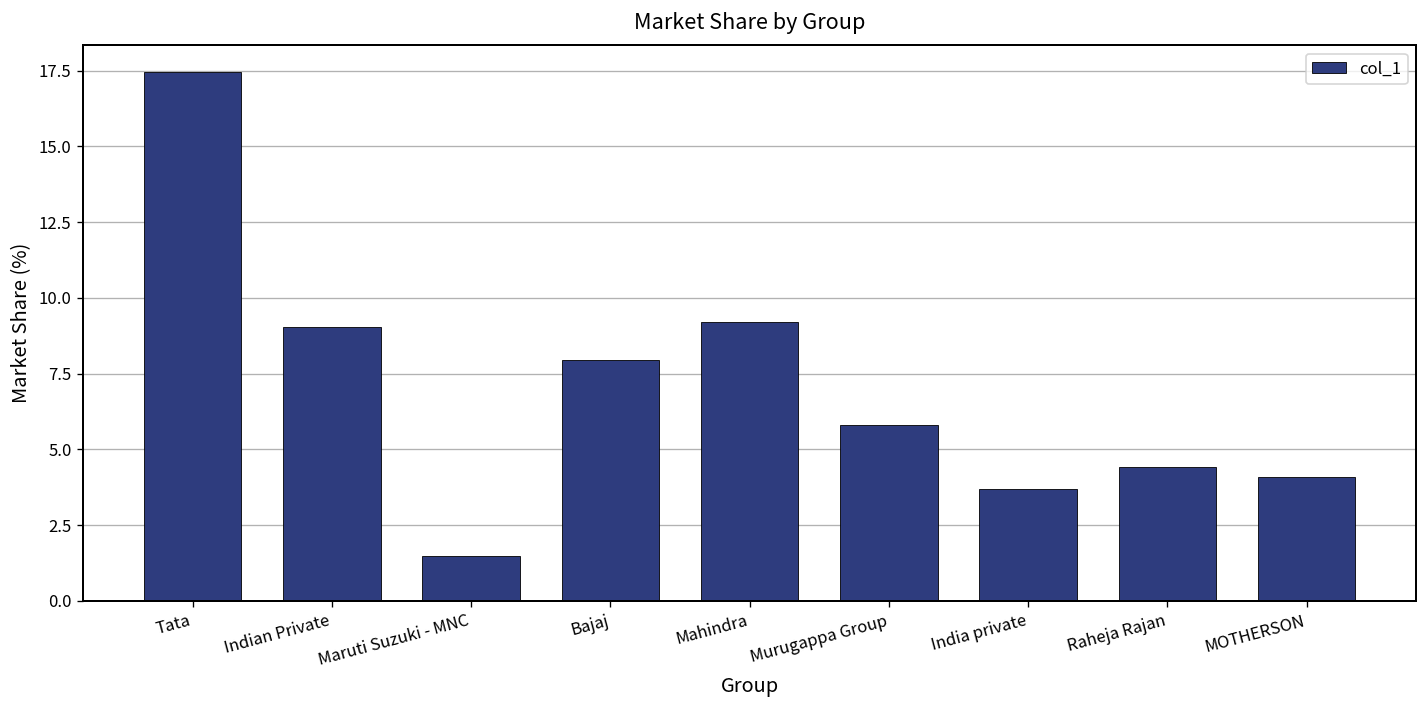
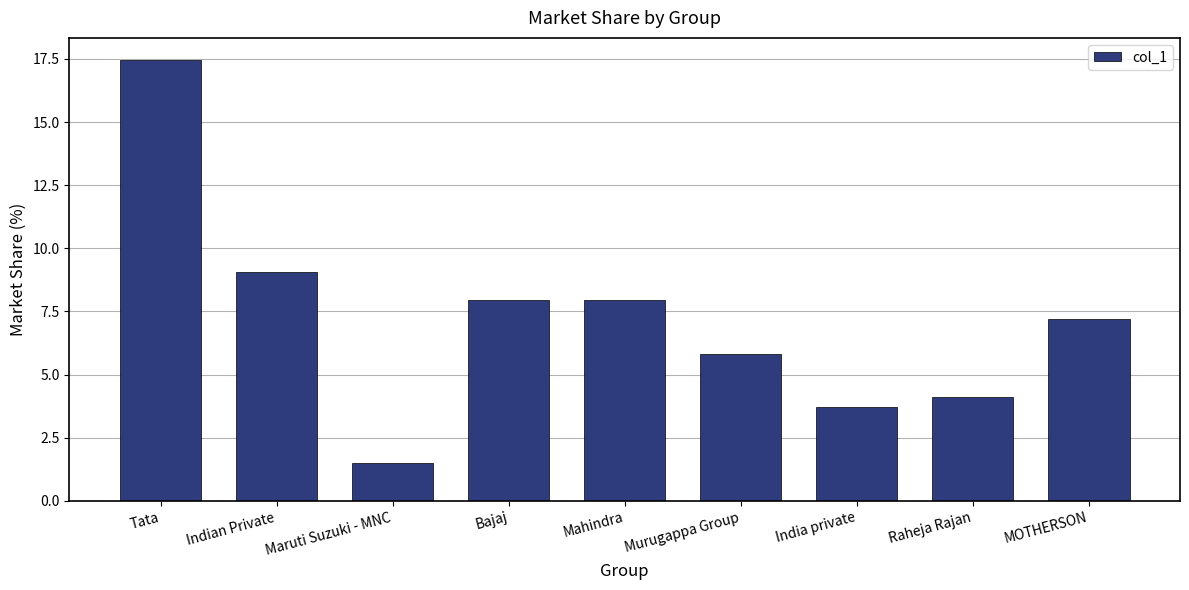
  {
    "Tata": 17.5,
    "Indian Private": 9.1,
    "Maruti Suzuki - MNC": 1.5,
    "Bajaj": 7.9,
-   "Mahindra": 9.2,
+   "Mahindra": 7.9,
    "Murugappa Group": 5.8,
    "India private": 3.7,
-   "Raheja Rajan": 4.4,
-   "MOTHERSON": 4.1
+   "Raheja Rajan": 4.1,
+   "MOTHERSON": 7.2
  }
